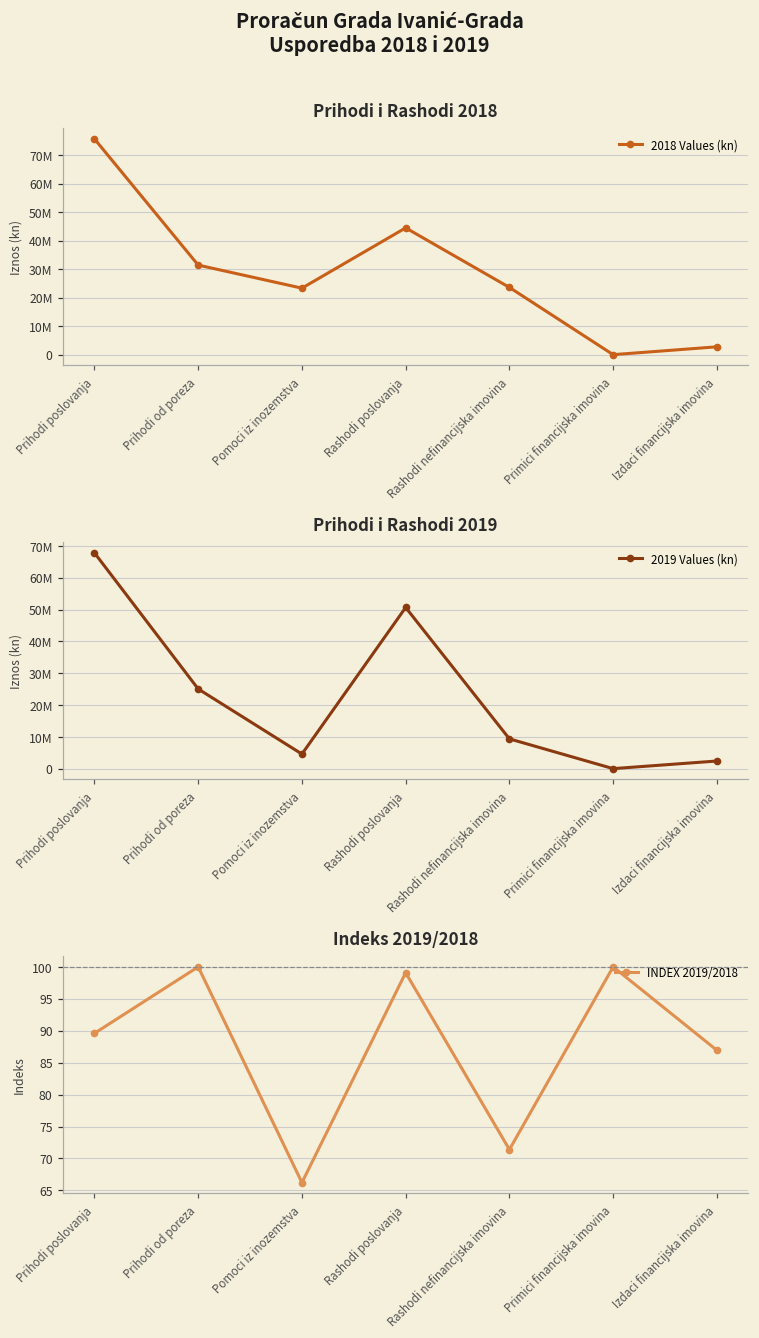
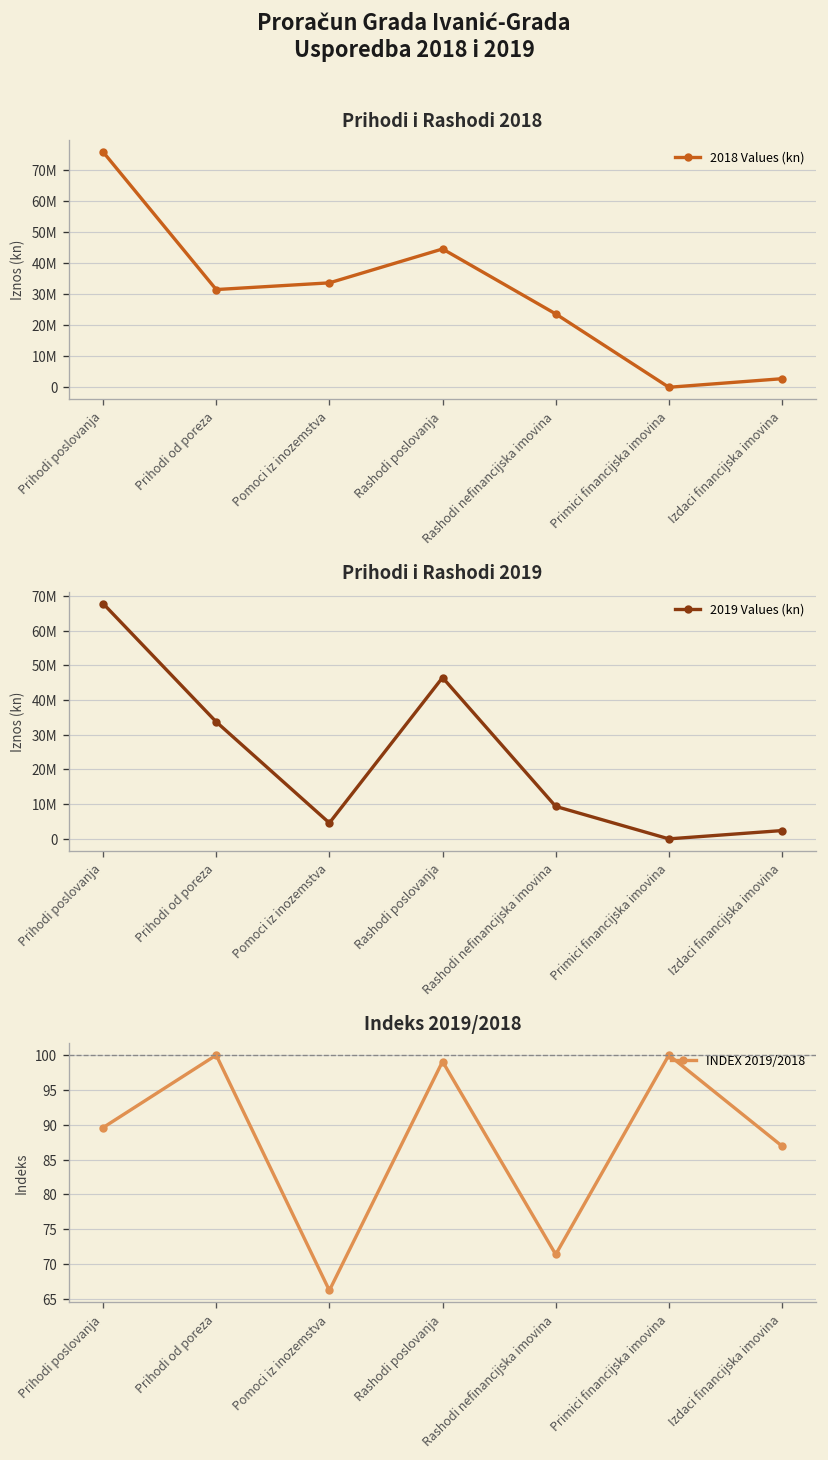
  {
    "Prihodi i Rashodi 2018": {
      "Prihodi poslovanja": 76000000,
      "Prihodi od poreza": 31000000,
-     "Pomoci iz inozemstva": 23000000,
+     "Pomoci iz inozemstva": 34000000,
      "Rashodi poslovanja": 44000000,
      "Rashodi nefinancijska imovina": 24000000,
      "Primici financijska imovina": 0,
      "Izdaci financijska imovina": 3000000
    },
    "Prihodi i Rashodi 2019": {
      "Prihodi poslovanja": 68000000,
-     "Prihodi od poreza": 25000000,
+     "Prihodi od poreza": 34000000,
      "Pomoci iz inozemstva": 5000000,
-     "Rashodi poslovanja": 51000000,
+     "Rashodi poslovanja": 46000000,
      "Rashodi nefinancijska imovina": 9000000,
      "Primici financijska imovina": 0,
      "Izdaci financijska imovina": 2000000
    },
    "Indeks 2019/2018": {
      "Prihodi poslovanja": 90,
      "Prihodi od poreza": 100,
      "Pomoci iz inozemstva": 66,
      "Rashodi poslovanja": 99,
      "Rashodi nefinancijska imovina": 71,
      "Izdaci financijska imovina": 87
    }
  }
